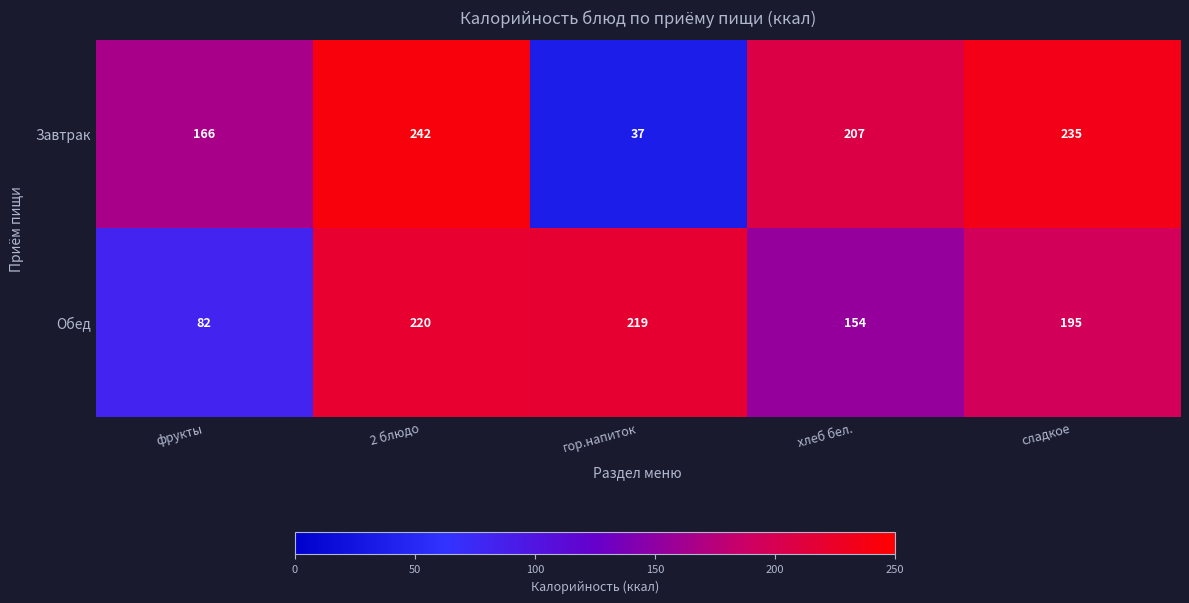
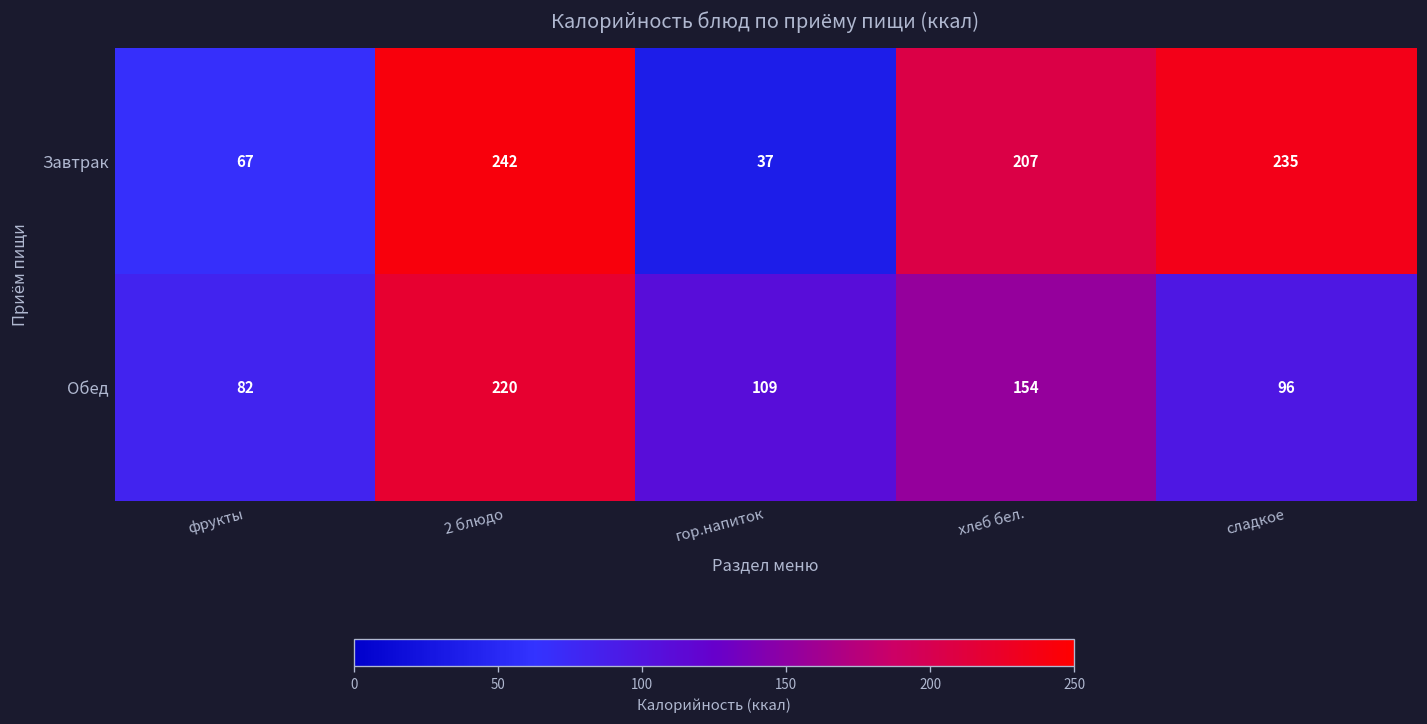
  {
    "Завтрак": {
-     "фрукты": 166,
+     "фрукты": 67,
      "2 блюдо": 242,
      "гор.напиток": 37,
      "хлеб бел.": 207,
      "сладкое": 235
    },
    "Обед": {
      "фрукты": 82,
      "2 блюдо": 220,
-     "гор.напиток": 219,
+     "гор.напиток": 109,
      "хлеб бел.": 154,
-     "сладкое": 195
+     "сладкое": 96
    }
  }
